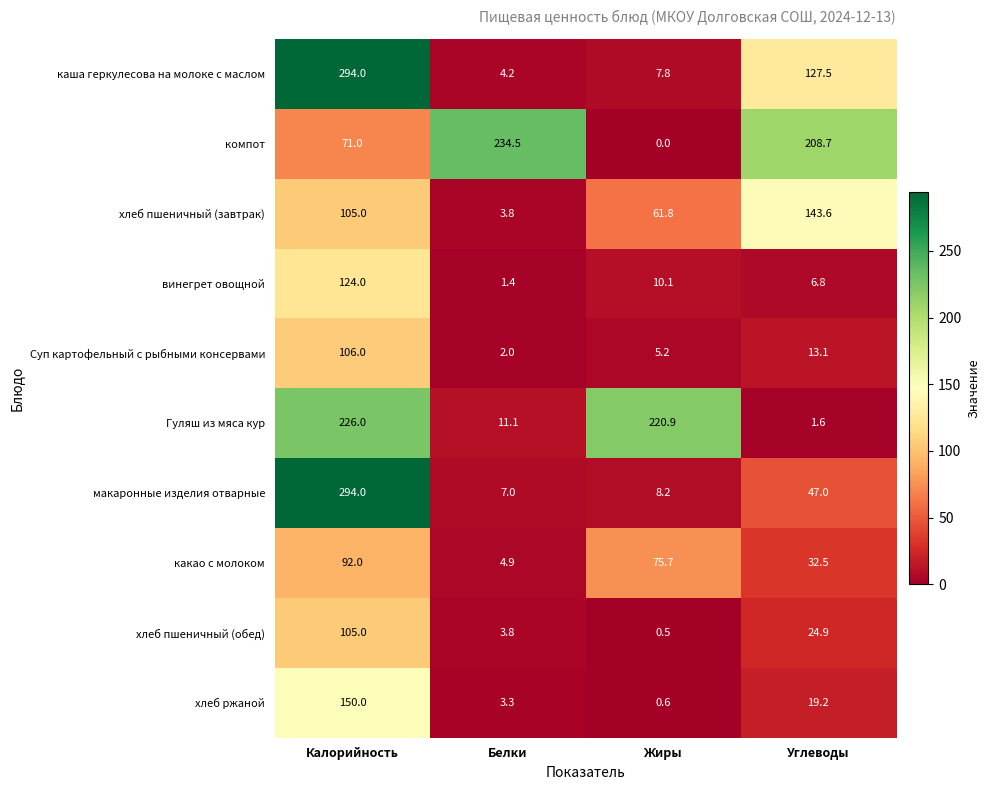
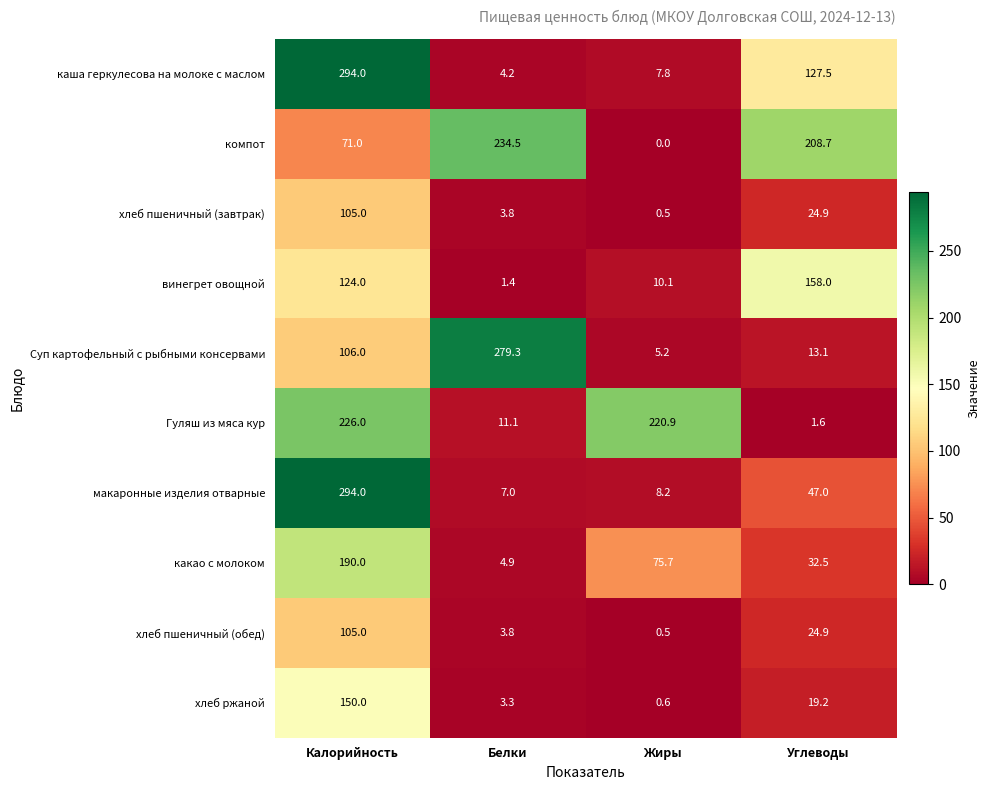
  {
    "каша геркулесова на молоке с маслом": {
      "Калорийность": 294.0,
      "Белки": 4.2,
      "Жиры": 7.8,
      "Углеводы": 127.5
    },
    "компот": {
      "Калорийность": 71.0,
      "Белки": 234.5,
      "Жиры": 0.0,
      "Углеводы": 208.7
    },
    "хлеб пшеничный (завтрак)": {
      "Калорийность": 105.0,
      "Белки": 3.8,
-     "Жиры": 61.8,
-     "Углеводы": 143.6
+     "Жиры": 0.5,
+     "Углеводы": 24.9
    },
    "винегрет овощной": {
      "Калорийность": 124.0,
      "Белки": 1.4,
      "Жиры": 10.1,
-     "Углеводы": 6.8
+     "Углеводы": 158.0
    },
    "Суп картофельный с рыбными консервами": {
      "Калорийность": 106.0,
-     "Белки": 2.0,
+     "Белки": 279.3,
      "Жиры": 5.2,
      "Углеводы": 13.1
    },
    "Гуляш из мяса кур": {
      "Калорийность": 226.0,
      "Белки": 11.1,
      "Жиры": 220.9,
      "Углеводы": 1.6
    },
    "макаронные изделия отварные": {
      "Калорийность": 294.0,
      "Белки": 7.0,
      "Жиры": 8.2,
      "Углеводы": 47.0
    },
    "какао с молоком": {
-     "Калорийность": 92.0,
+     "Калорийность": 190.0,
      "Белки": 4.9,
      "Жиры": 75.7,
      "Углеводы": 32.5
    },
    "хлеб пшеничный (обед)": {
      "Калорийность": 105.0,
      "Белки": 3.8,
      "Жиры": 0.5,
      "Углеводы": 24.9
    },
    "хлеб ржаной": {
      "Калорийность": 150.0,
      "Белки": 3.3,
      "Жиры": 0.6,
      "Углеводы": 19.2
    }
  }
